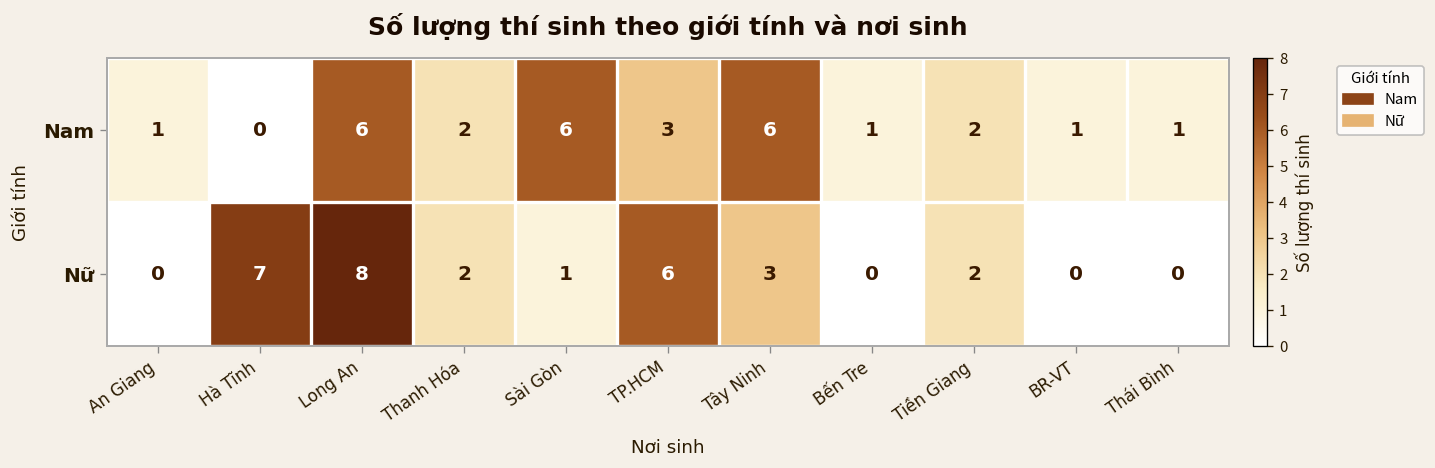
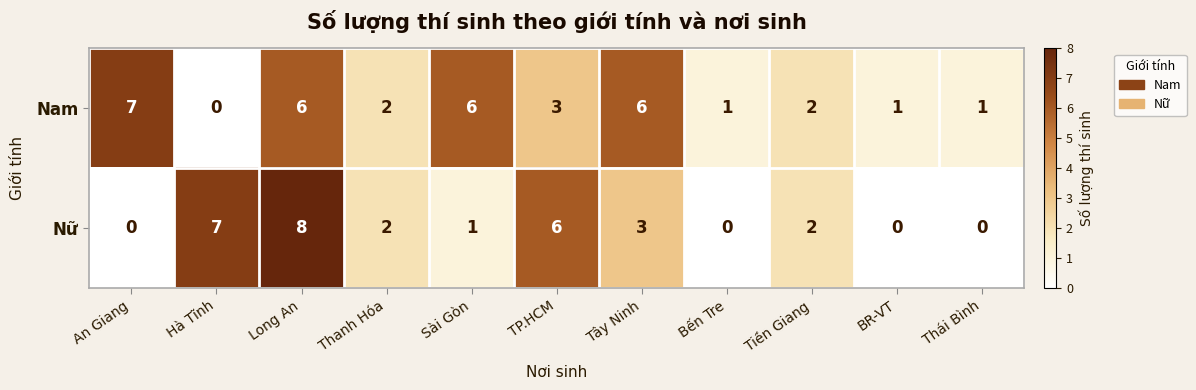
  {
    "Nam": {
-     "An Giang": 1,
+     "An Giang": 7,
      "Hà Tĩnh": 0,
      "Long An": 6,
      "Thanh Hóa": 2,
      "Sài Gòn": 6,
      "TP.HCM": 3,
      "Tây Ninh": 6,
      "Bến Tre": 1,
      "Tiền Giang": 2,
      "BR-VT": 1,
      "Thái Bình": 1
    },
    "Nữ": {
      "An Giang": 0,
      "Hà Tĩnh": 7,
      "Long An": 8,
      "Thanh Hóa": 2,
      "Sài Gòn": 1,
      "TP.HCM": 6,
      "Tây Ninh": 3,
      "Bến Tre": 0,
      "Tiền Giang": 2,
      "BR-VT": 0,
      "Thái Bình": 0
    }
  }
